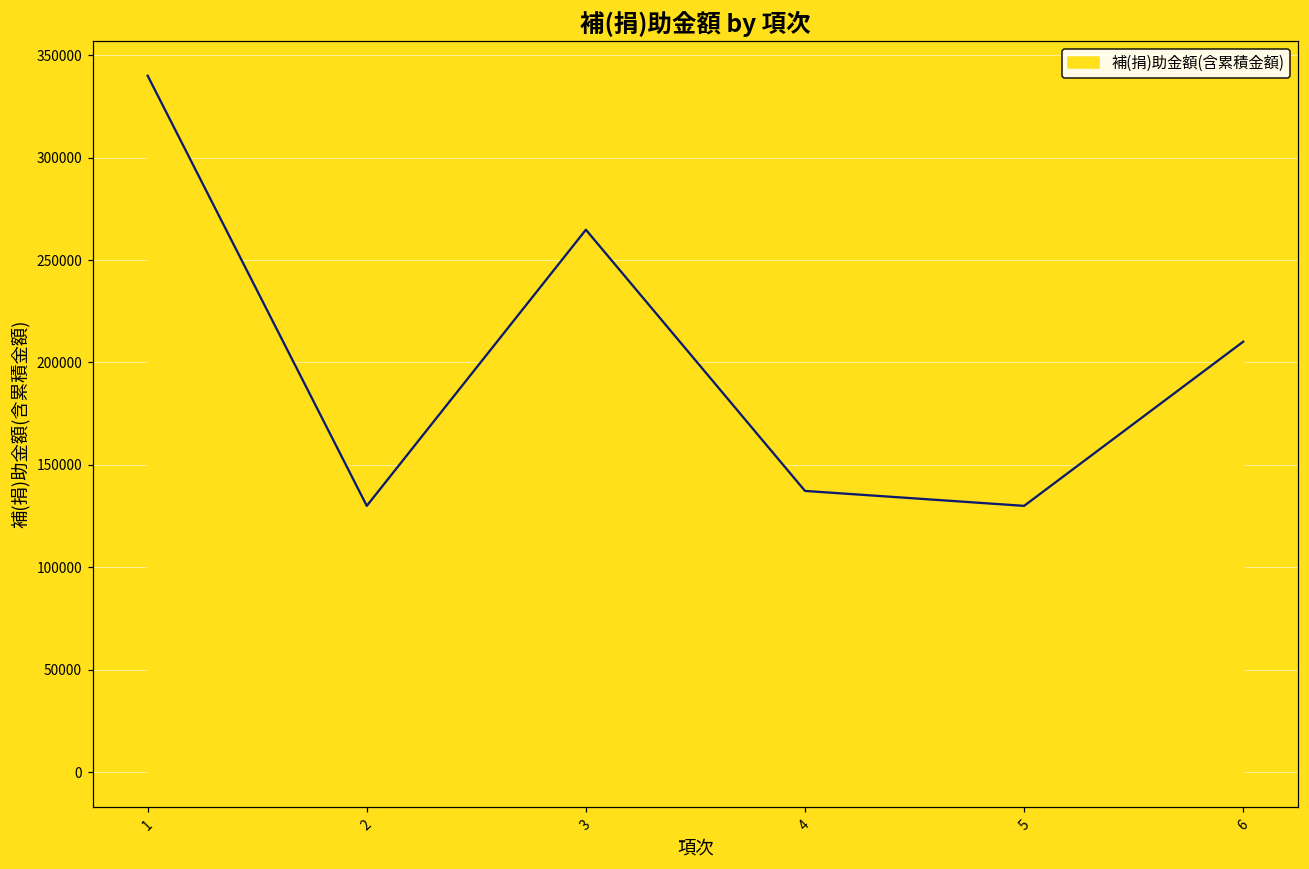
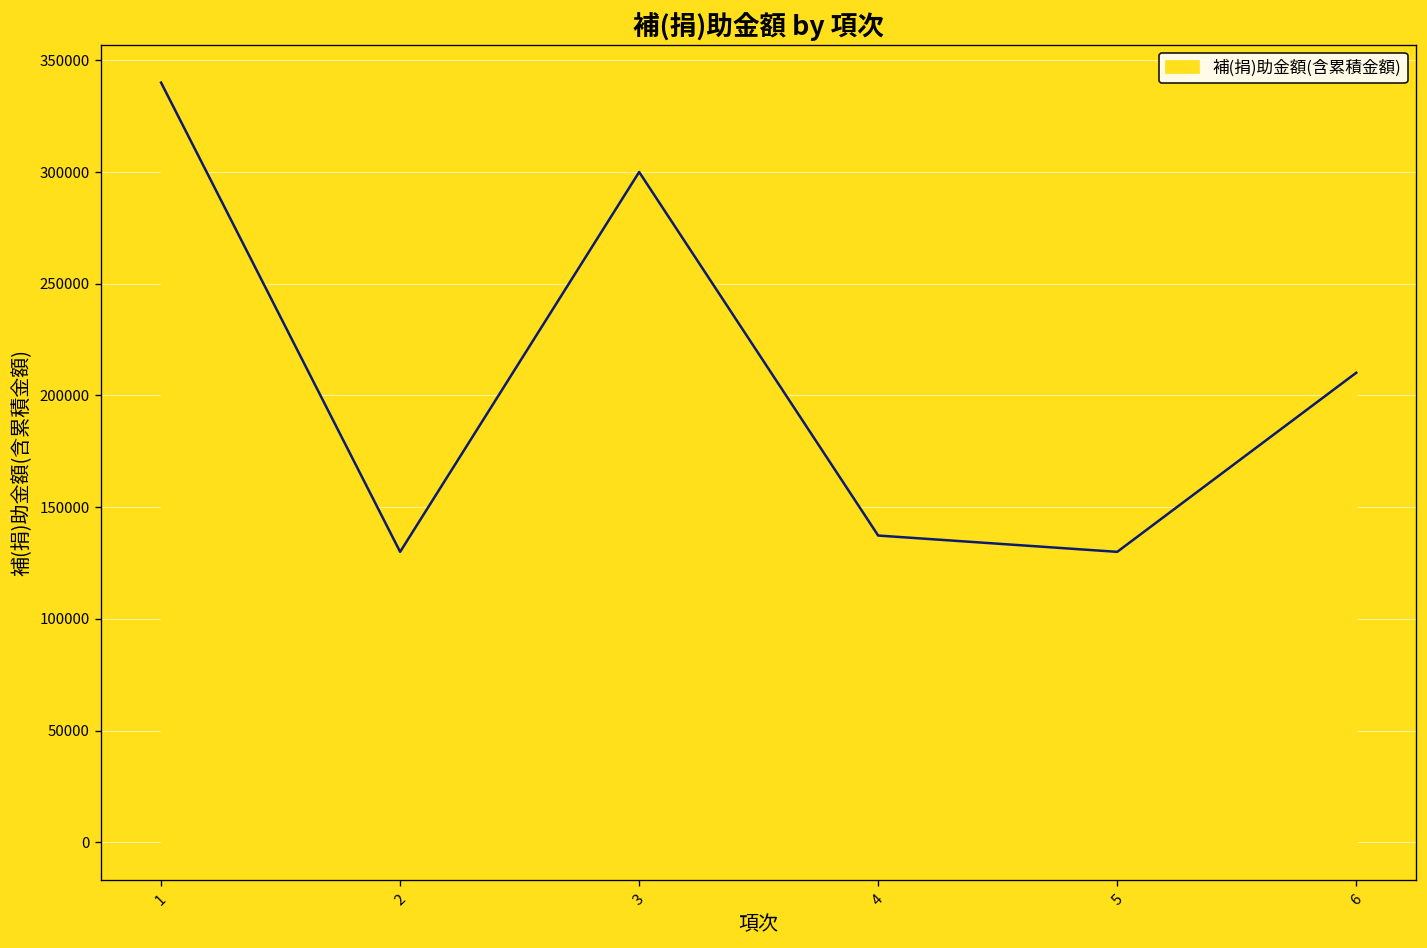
  {
    "1": 340000,
    "2": 130000,
-   "3": 265000,
+   "3": 300000,
    "4": 137000,
    "5": 130000,
    "6": 210000
  }
